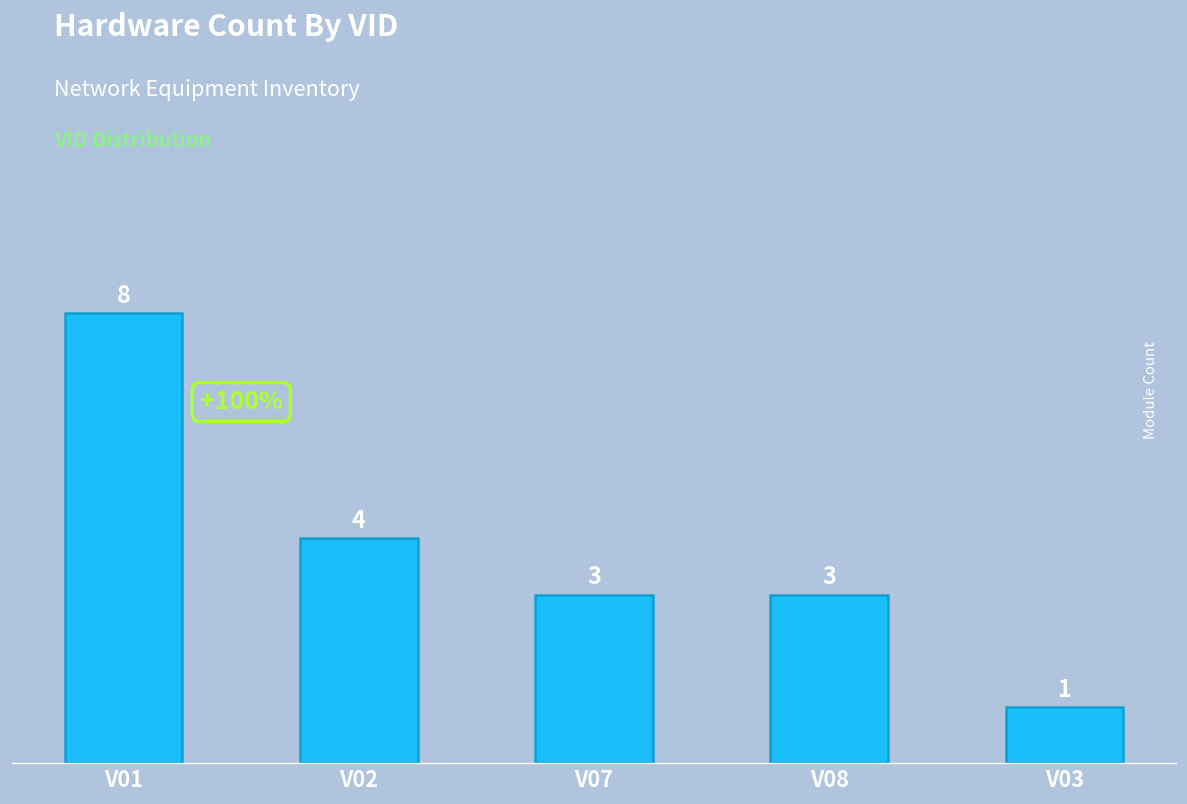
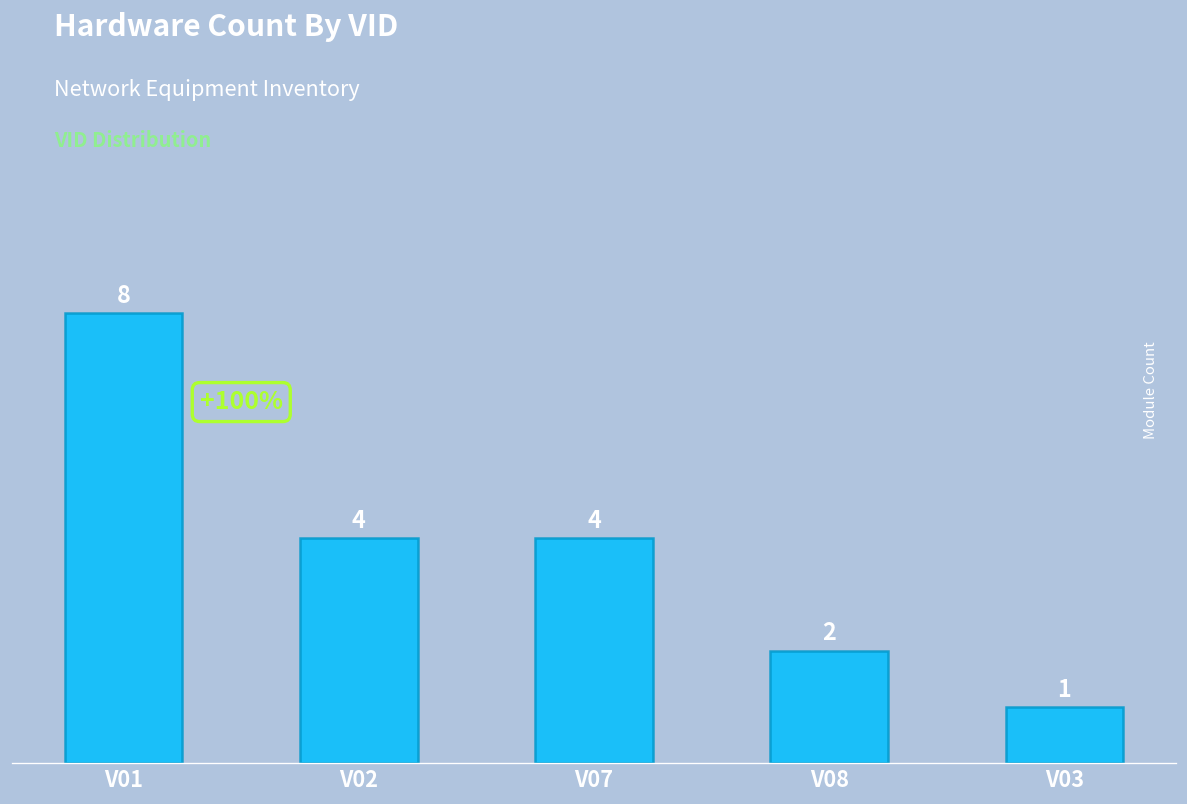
  {
    "V01": 8,
    "V02": 4,
-   "V07": 3,
-   "V08": 3,
+   "V07": 4,
+   "V08": 2,
    "V03": 1
  }
